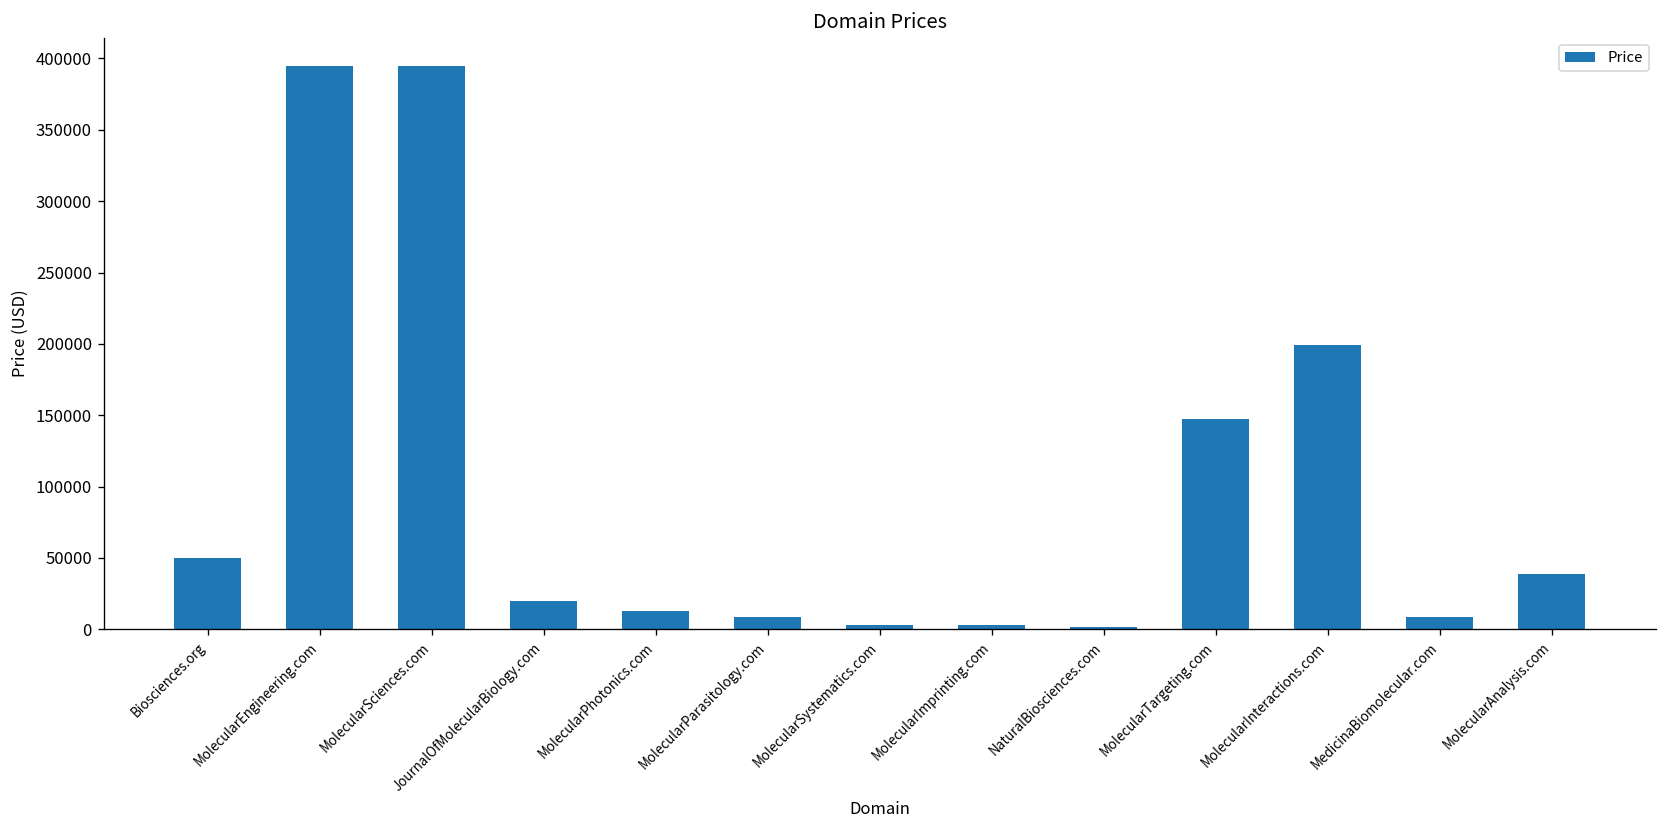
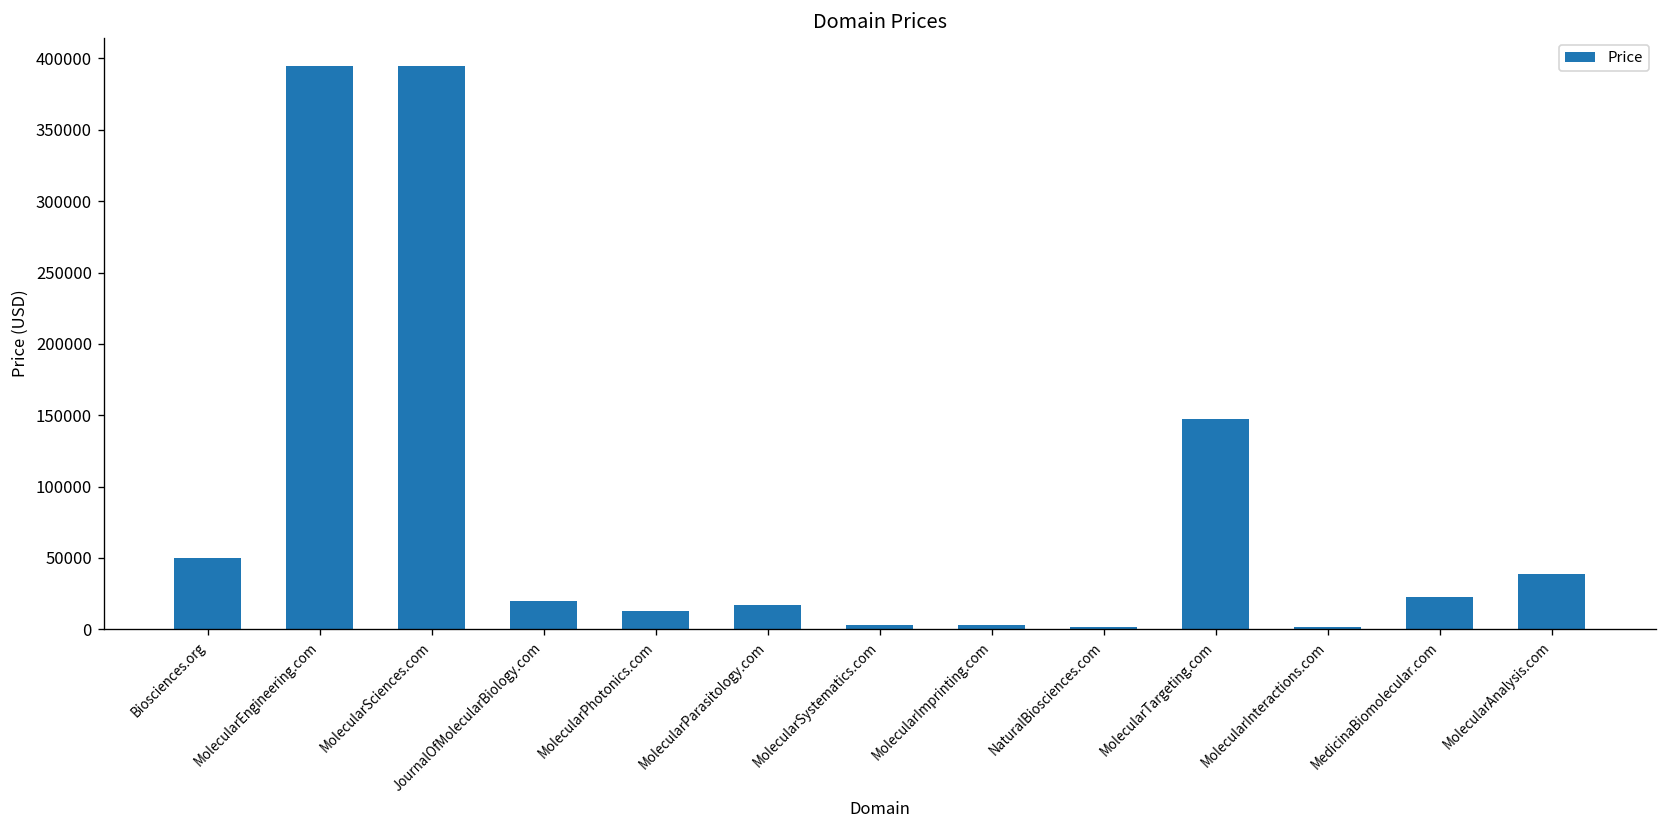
  {
    "Biosciences.org": 50000,
    "MolecularEngineering.com": 395000,
    "MolecularSciences.com": 395000,
    "JournalOfMolecularBiology.com": 20000,
    "MolecularPhotonics.com": 13000,
-   "MolecularParasitology.com": 9000,
+   "MolecularParasitology.com": 17000,
    "MolecularSystematics.com": 3000,
    "MolecularImprinting.com": 3000,
    "MolecularTargeting.com": 147000,
-   "MolecularInteractions.com": 199000,
-   "MedicinaBiomolecular.com": 9000,
+   "MolecularInteractions.com": 2000,
+   "MedicinaBiomolecular.com": 23000,
    "MolecularAnalysis.com": 39000
  }
